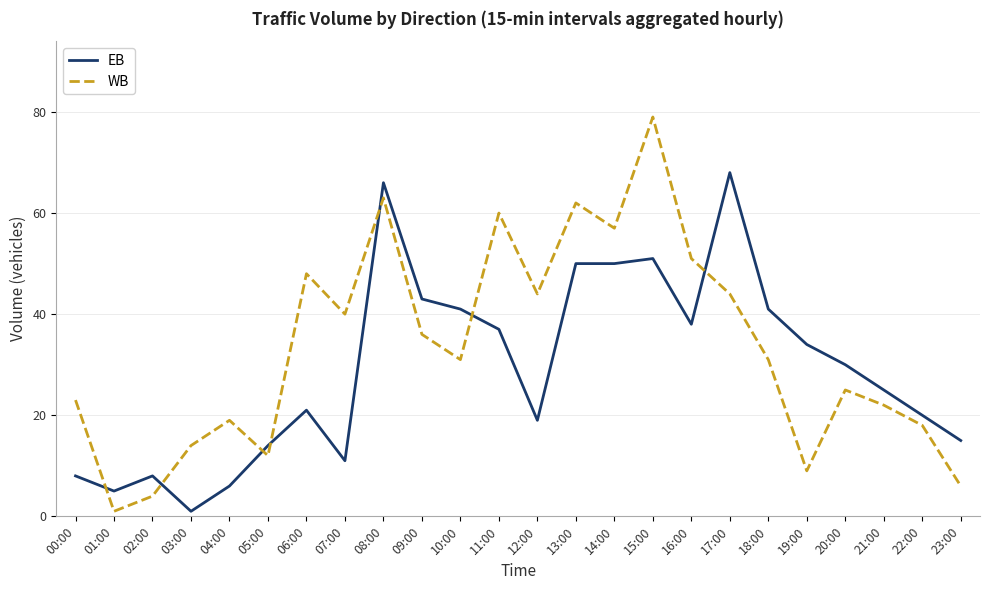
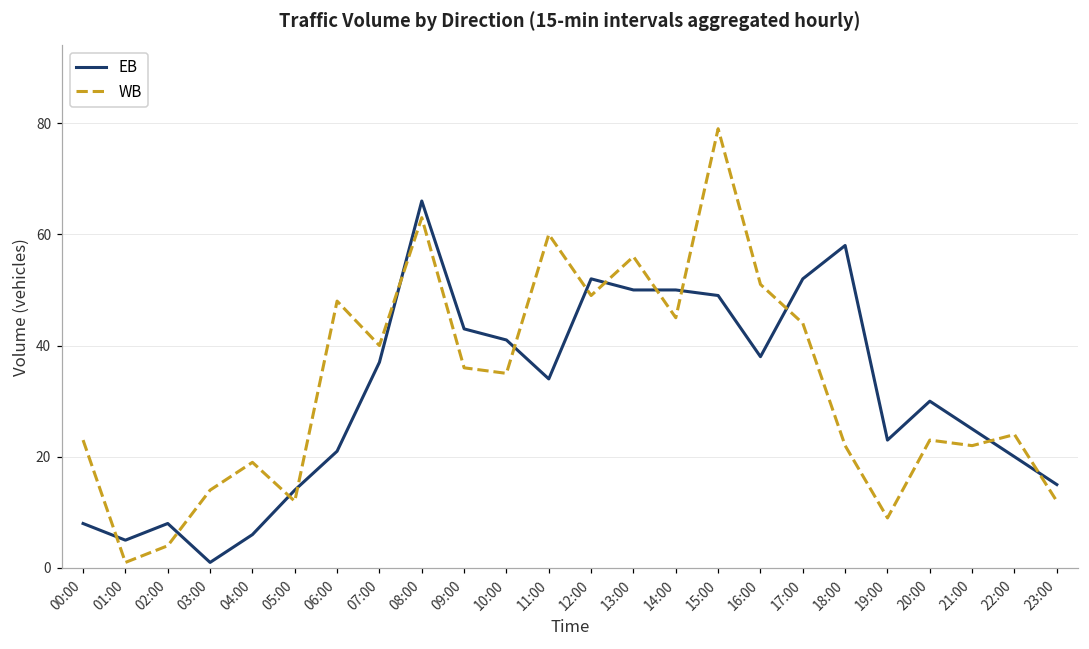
  {
    "EB": {
      "00:00": 8,
      "01:00": 5,
      "02:00": 8,
      "03:00": 1,
      "04:00": 6,
      "05:00": 14,
      "06:00": 21,
-     "07:00": 11,
+     "07:00": 37,
      "08:00": 66,
      "09:00": 43,
      "10:00": 41,
-     "11:00": 37,
-     "12:00": 19,
+     "11:00": 34,
+     "12:00": 52,
      "13:00": 50,
      "14:00": 50,
-     "15:00": 51,
+     "15:00": 49,
      "16:00": 38,
-     "17:00": 68,
-     "18:00": 41,
-     "19:00": 34,
+     "17:00": 52,
+     "18:00": 58,
+     "19:00": 23,
      "20:00": 30,
      "21:00": 25,
      "22:00": 20,
      "23:00": 15
    },
    "WB": {
      "00:00": 23,
      "01:00": 1,
      "02:00": 4,
      "03:00": 14,
      "04:00": 19,
      "05:00": 12,
      "06:00": 48,
      "07:00": 40,
      "08:00": 63,
      "09:00": 36,
-     "10:00": 31,
+     "10:00": 35,
      "11:00": 60,
-     "12:00": 44,
-     "13:00": 62,
-     "14:00": 57,
+     "12:00": 49,
+     "13:00": 56,
+     "14:00": 45,
      "15:00": 79,
      "16:00": 51,
      "17:00": 44,
-     "18:00": 31,
+     "18:00": 22,
      "19:00": 9,
-     "20:00": 25,
+     "20:00": 23,
      "21:00": 22,
-     "22:00": 18,
-     "23:00": 6
+     "22:00": 24,
+     "23:00": 12
    }
  }
